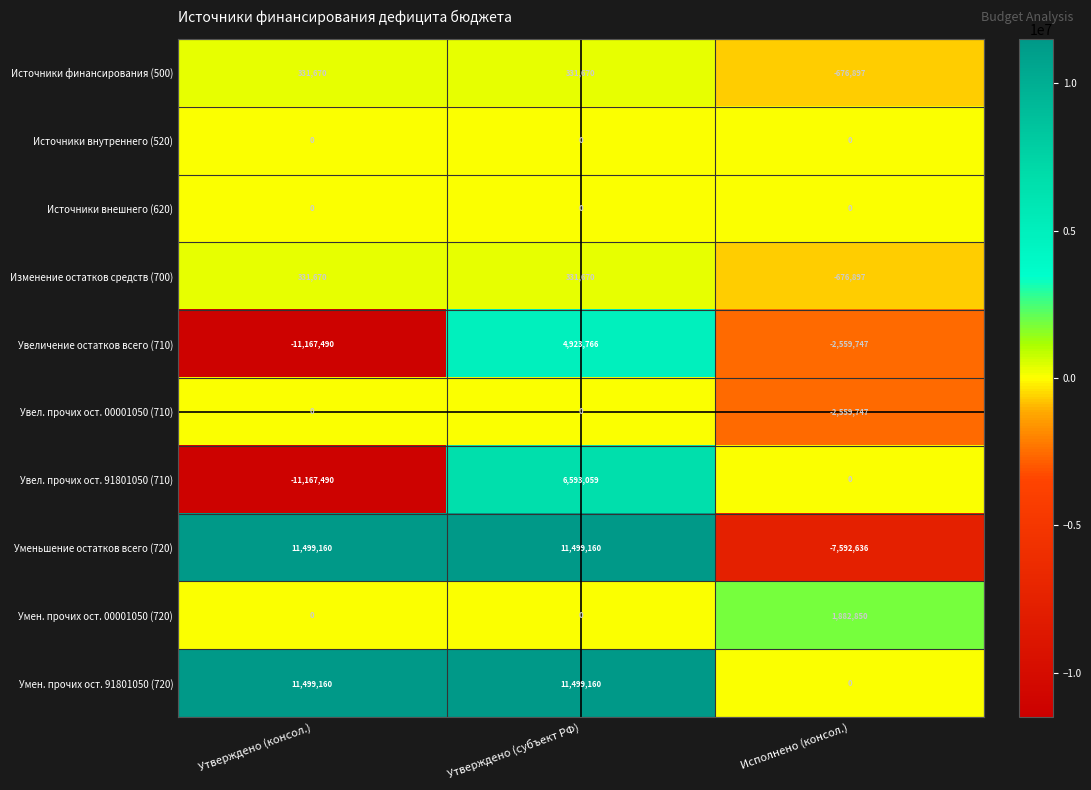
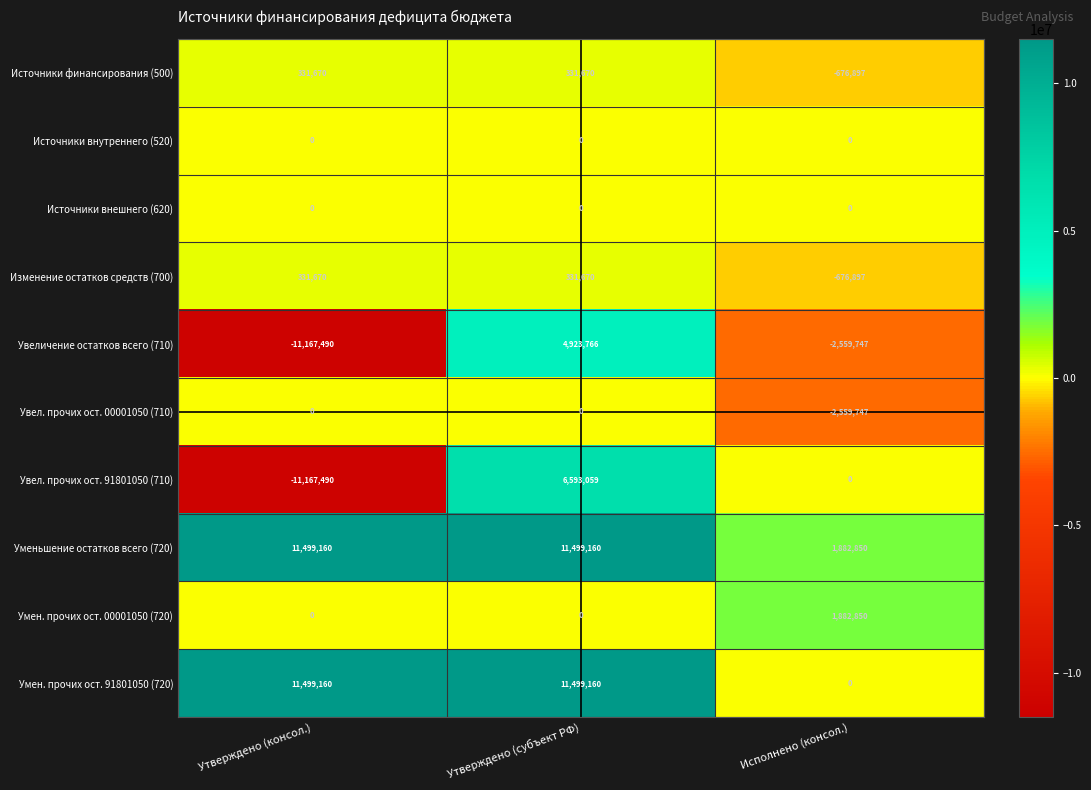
  {
    "Источники финансирования (500)": {
      "Утверждено (консол.)": "331,670",
      "Утверждено (субъект РФ)": "331,670",
      "Исполнено (консол.)": "-676,897"
    },
    "Источники внутреннего (520)": {
      "Утверждено (консол.)": "0",
      "Утверждено (субъект РФ)": "0",
      "Исполнено (консол.)": "0"
    },
    "Источники внешнего (620)": {
      "Утверждено (консол.)": "0",
      "Утверждено (субъект РФ)": "0",
      "Исполнено (консол.)": "0"
    },
    "Изменение остатков средств (700)": {
      "Утверждено (консол.)": "331,670",
      "Утверждено (субъект РФ)": "331,670",
      "Исполнено (консол.)": "-676,897"
    },
    "Увеличение остатков всего (710)": {
      "Утверждено (консол.)": "-11,167,490",
      "Утверждено (субъект РФ)": "4,923,766",
      "Исполнено (консол.)": "-2,559,747"
    },
    "Увел. прочих ост. 00001050 (710)": {
      "Утверждено (консол.)": "0",
      "Утверждено (субъект РФ)": "0",
      "Исполнено (консол.)": "-2,559,747"
    },
    "Увел. прочих ост. 91801050 (710)": {
      "Утверждено (консол.)": "-11,167,490",
      "Утверждено (субъект РФ)": "6,593,059",
      "Исполнено (консол.)": "0"
    },
    "Уменьшение остатков всего (720)": {
      "Утверждено (консол.)": "11,499,160",
      "Утверждено (субъект РФ)": "11,499,160",
-     "Исполнено (консол.)": "-7,592,636"
+     "Исполнено (консол.)": "1,882,850"
    },
    "Умен. прочих ост. 00001050 (720)": {
      "Утверждено (консол.)": "0",
      "Утверждено (субъект РФ)": "0",
      "Исполнено (консол.)": "1,882,850"
    },
    "Умен. прочих ост. 91801050 (720)": {
      "Утверждено (консол.)": "11,499,160",
      "Утверждено (субъект РФ)": "11,499,160",
      "Исполнено (консол.)": "0"
    }
  }
